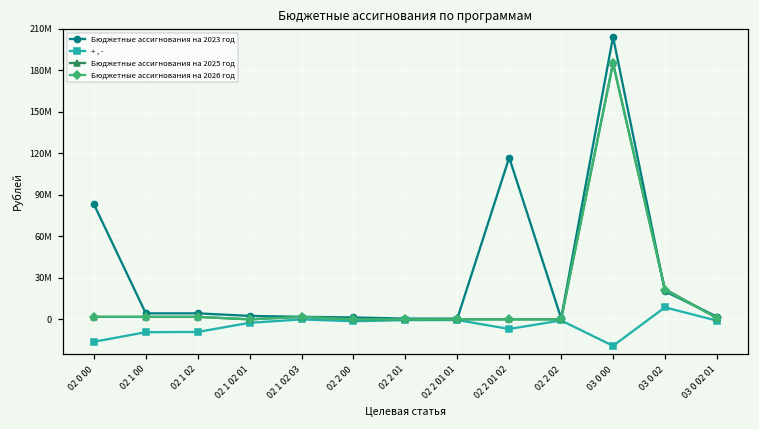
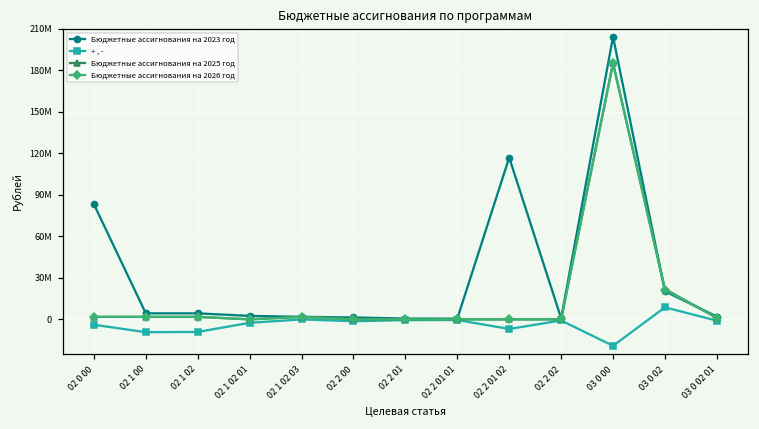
  {
    "Бюджетные ассигнования на 2023 год": {
      "02 0 00": 83000000,
      "02 1 00": 4000000,
      "02 1 02": 4000000,
      "02 1 02 01": 3000000,
      "02 2 01 02": 117000000,
      "03 0 00": 204000000
    },
    "+ , -": {
-     "02 0 00": -16000000,
+     "02 0 00": -4000000,
      "02 1 00": -9000000,
      "02 1 02": -9000000,
      "02 1 02 01": -3000000,
      "02 2 01 02": -7000000,
      "03 0 00": -19000000,
      "03 0 02": 9000000
    }
  }
